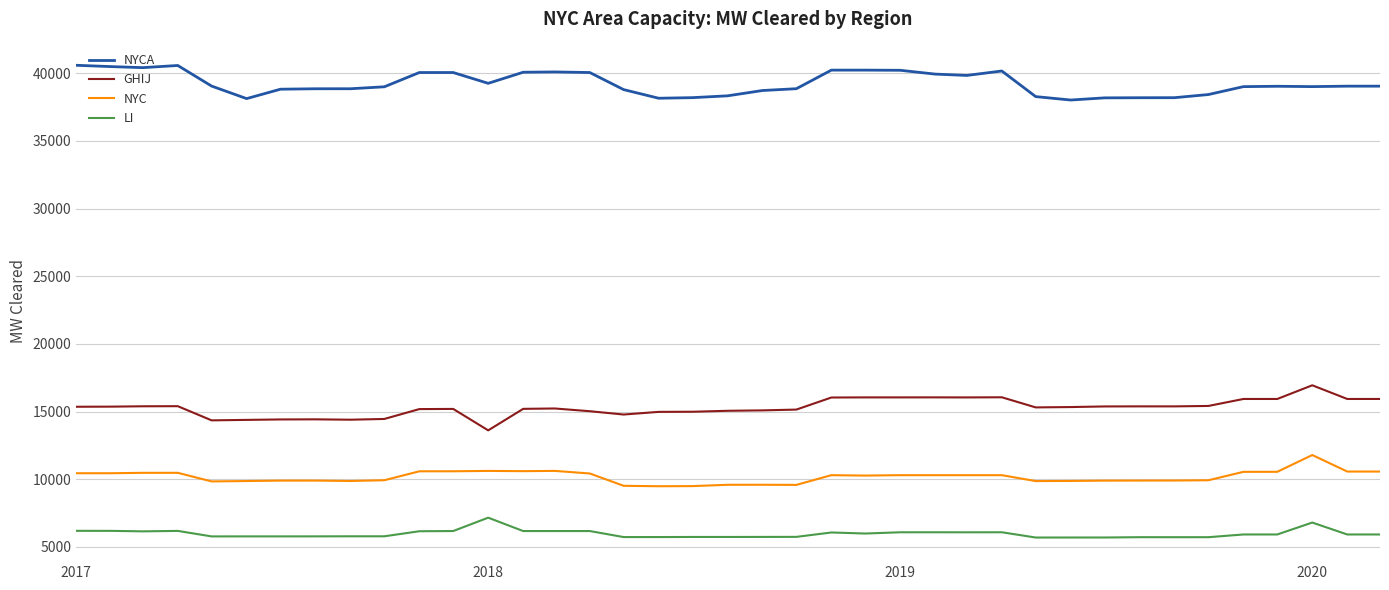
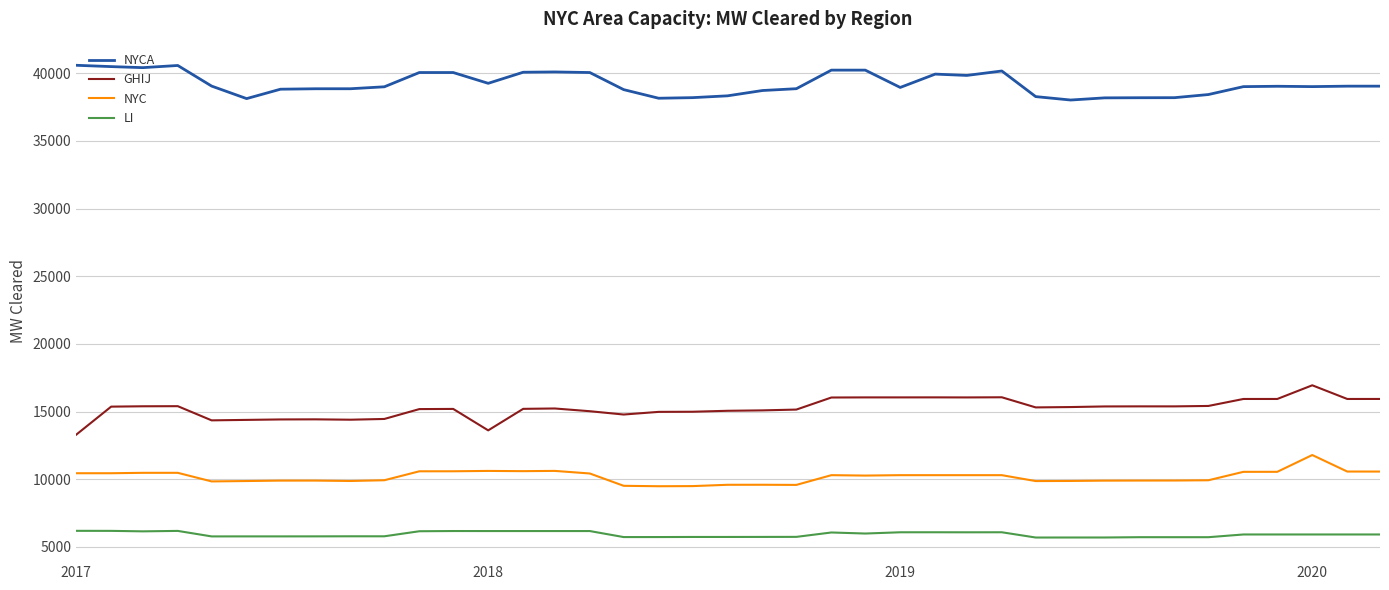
  {
    "NYCA": {
      "2017": 40600,
      "2018": 39200,
-     "2019": 40200,
+     "2019": 38900,
      "2020": 39000
    },
    "GHIJ": {
-     "2017": 15400,
+     "2017": 13300,
      "2018": 13600,
      "2019": 16000,
      "2020": 16900
    },
    "NYC": {
      "2017": 10400,
      "2018": 10600,
      "2019": 10300,
      "2020": 11800
    },
    "LI": {
      "2017": 6200,
-     "2018": 7200,
+     "2018": 6200,
      "2019": 6100,
-     "2020": 6800
+     "2020": 5900
    }
  }
